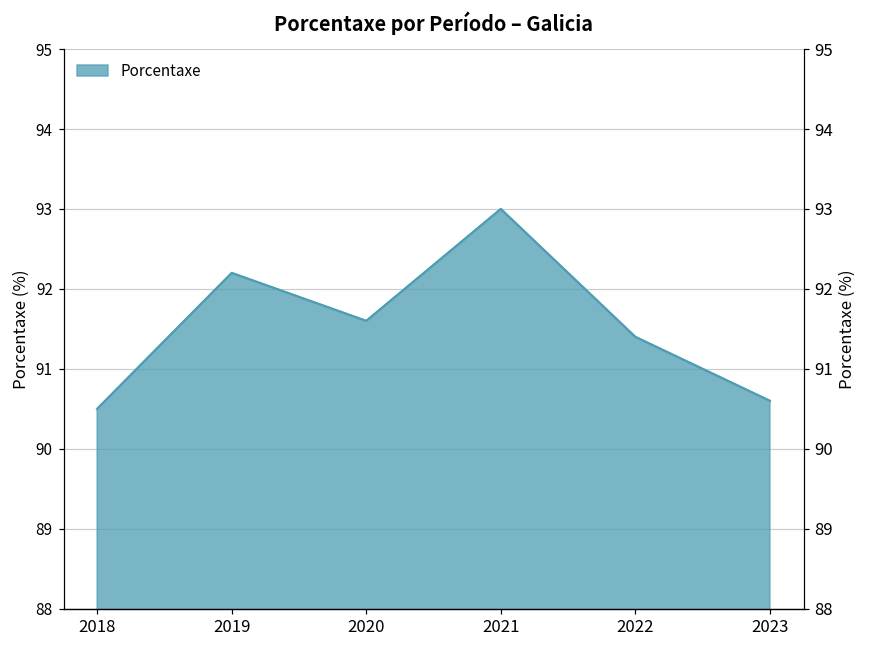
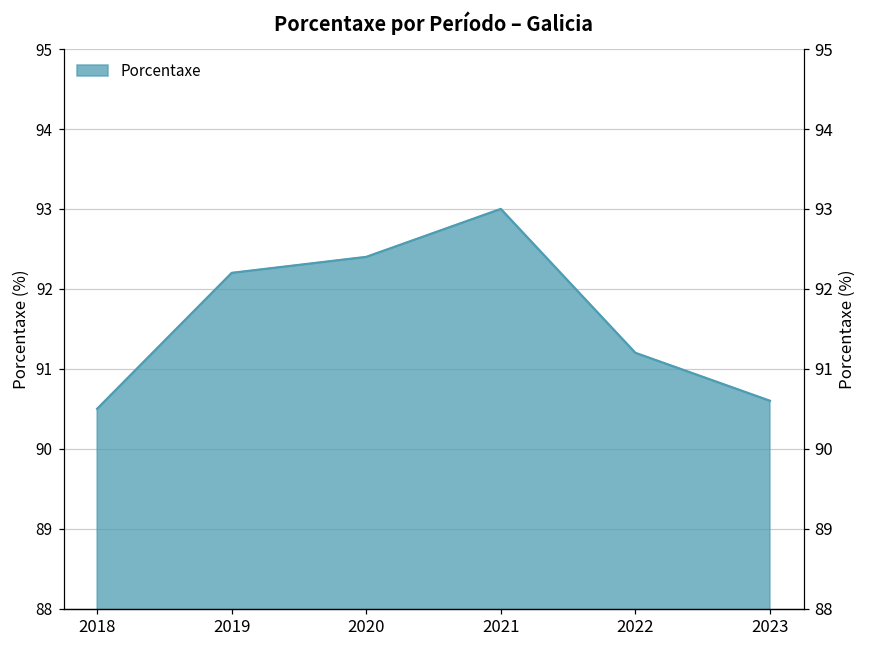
  {
    "2018": 90.5,
    "2019": 92.2,
-   "2020": 91.6,
+   "2020": 92.4,
    "2021": 93.0,
-   "2022": 91.4,
+   "2022": 91.2,
    "2023": 90.6
  }
